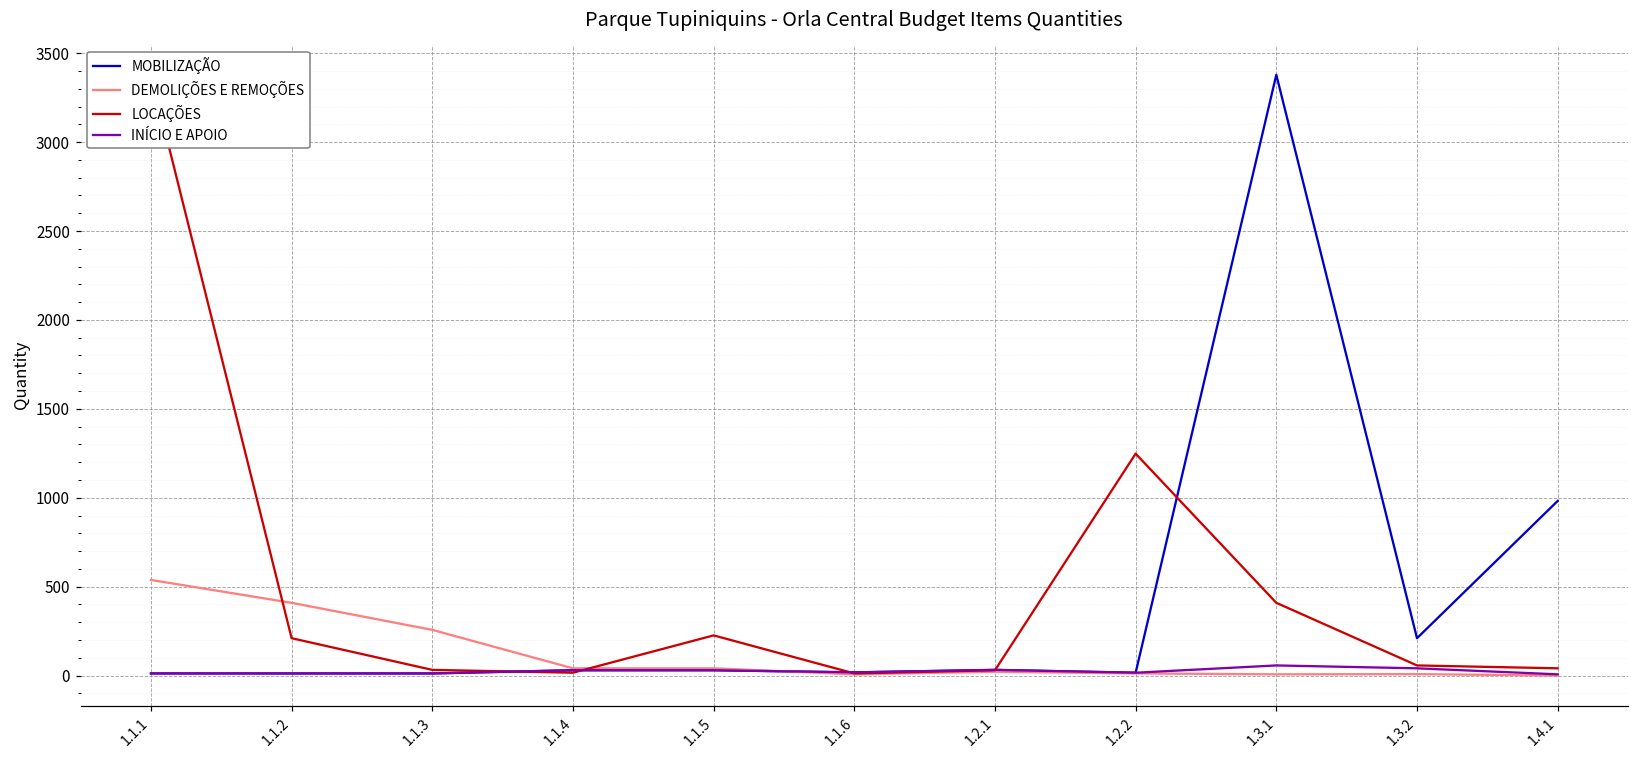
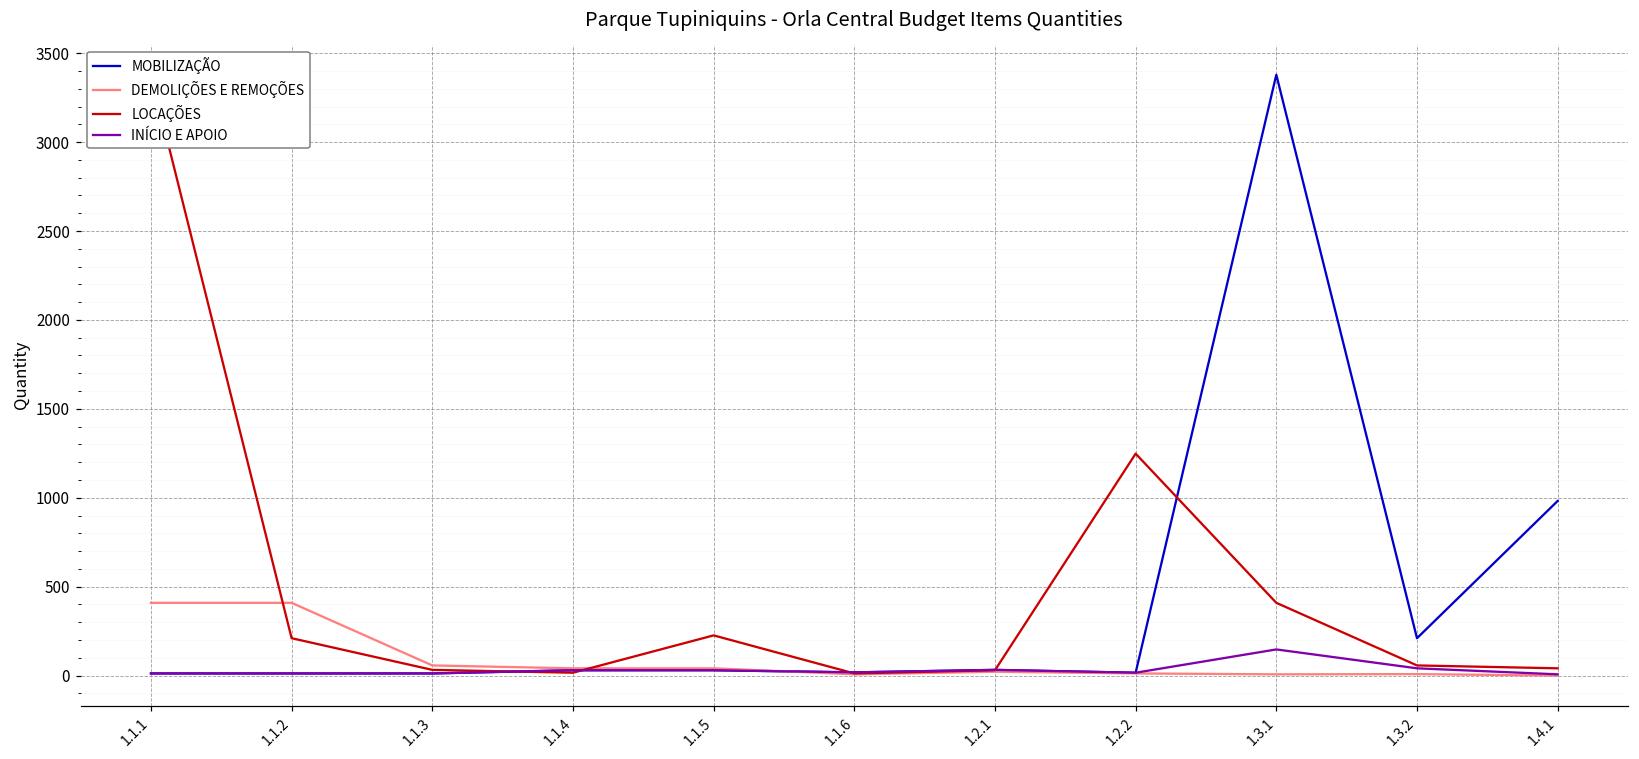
  {
    "MOBILIZAÇÃO": {
      "1.3.1": 3380,
      "1.3.2": 210,
      "1.4.1": 980
    },
    "DEMOLIÇÕES E REMOÇÕES": {
-     "1.1.1": 540,
+     "1.1.1": 410,
      "1.1.2": 410,
-     "1.1.3": 260,
+     "1.1.3": 60,
      "1.3.1": 10,
      "1.3.2": 10
    },
    "LOCAÇÕES": {
      "1.1.2": 210,
      "1.1.3": 30,
      "1.1.5": 230,
      "1.2.2": 1250,
      "1.3.1": 410,
      "1.3.2": 60,
      "1.4.1": 40
    },
    "INÍCIO E APOIO": {
-     "1.3.1": 60,
+     "1.3.1": 150,
      "1.3.2": 40
    }
  }
